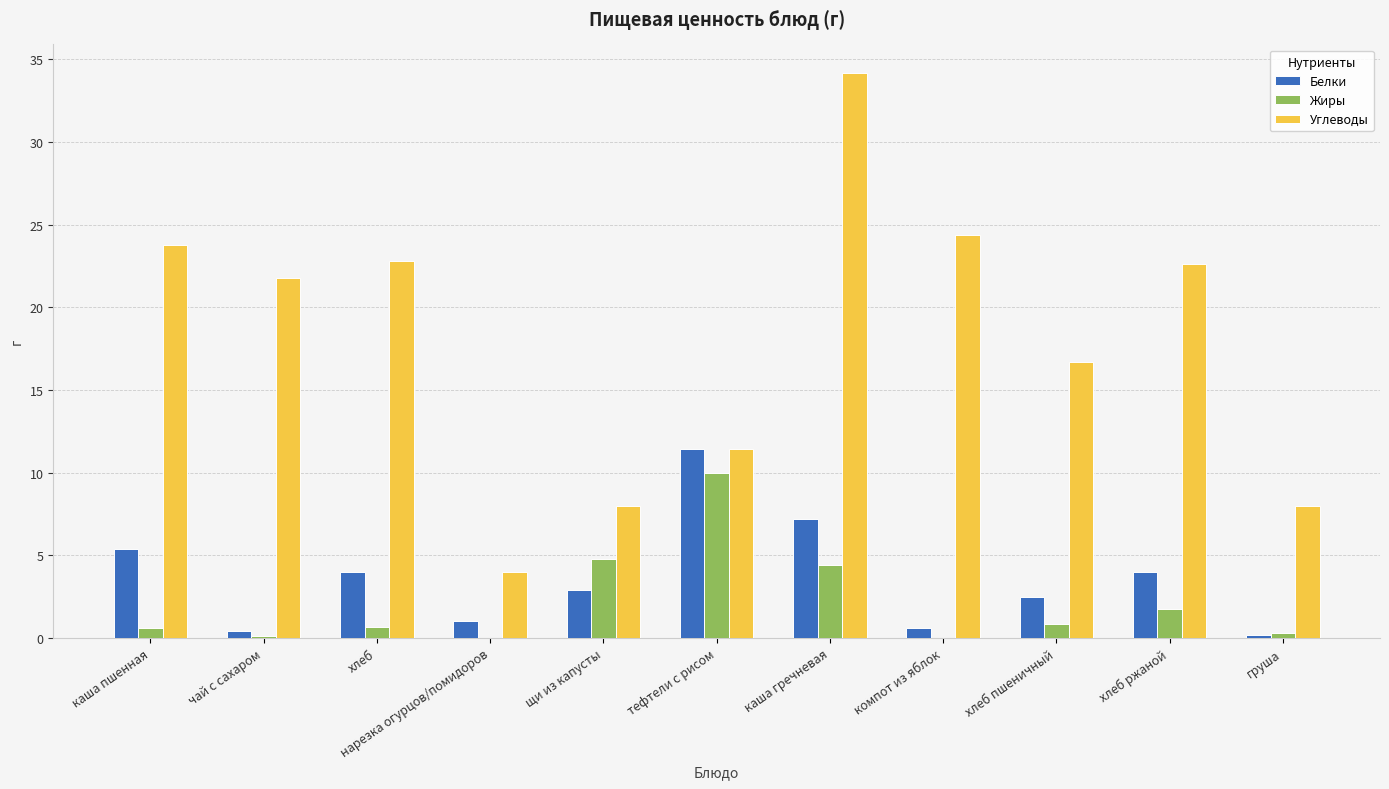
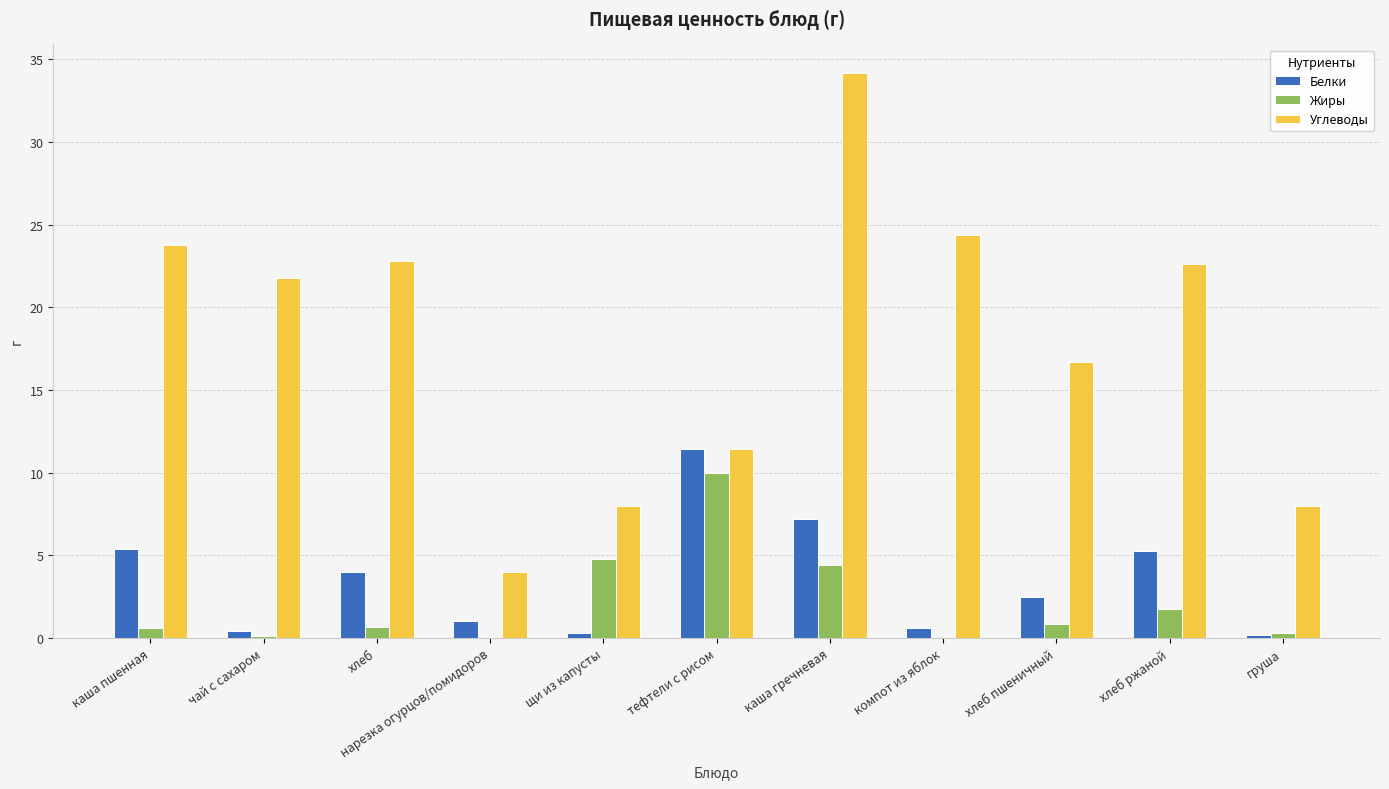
  {
    "Белки": {
      "каша пшенная": 5.4,
      "чай с сахаром": 0.4,
      "хлеб": 4.0,
      "нарезка огурцов/помидоров": 1.0,
-     "щи из капусты": 2.9,
+     "щи из капусты": 0.3,
      "тефтели с рисом": 11.4,
      "каша гречневая": 7.2,
      "компот из яблок": 0.6,
      "хлеб пшеничный": 2.5,
-     "хлеб ржаной": 4.0,
+     "хлеб ржаной": 5.2,
      "груша": 0.2
    },
    "Жиры": {
      "каша пшенная": 0.6,
      "хлеб": 0.7,
      "нарезка огурцов/помидоров": 0.0,
      "щи из капусты": 4.8,
      "тефтели с рисом": 10.0,
      "каша гречневая": 4.4,
      "компот из яблок": 0.0,
      "хлеб пшеничный": 0.9,
      "хлеб ржаной": 1.8,
      "груша": 0.3
    },
    "Углеводы": {
      "каша пшенная": 23.8,
      "чай с сахаром": 21.8,
      "хлеб": 22.8,
      "нарезка огурцов/помидоров": 4.0,
      "щи из капусты": 8.0,
      "тефтели с рисом": 11.4,
      "каша гречневая": 34.2,
      "компот из яблок": 24.4,
      "хлеб пшеничный": 16.7,
      "хлеб ржаной": 22.6,
      "груша": 8.0
    }
  }
